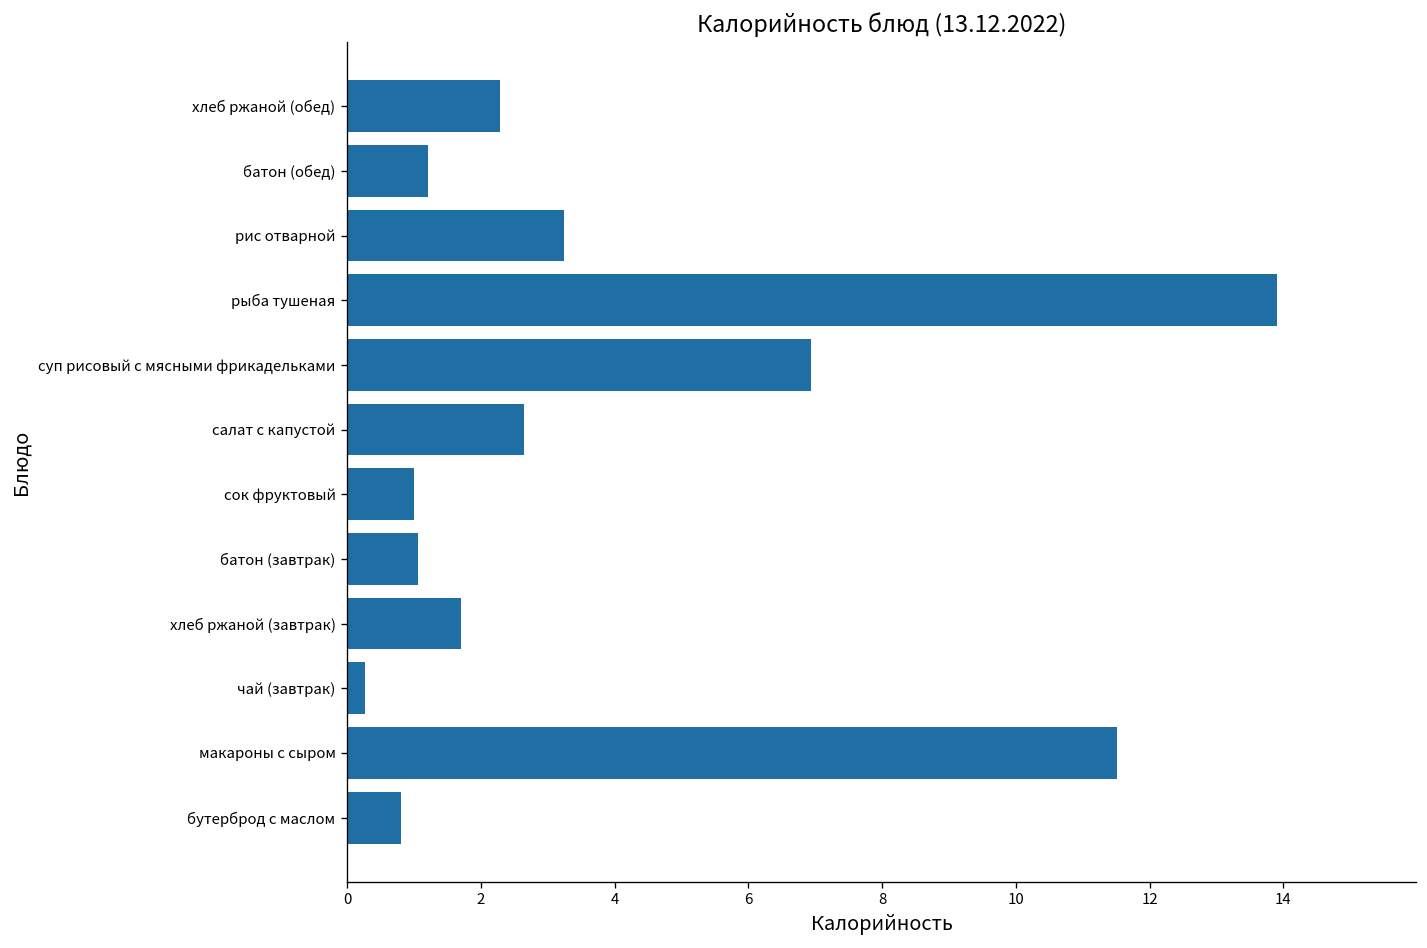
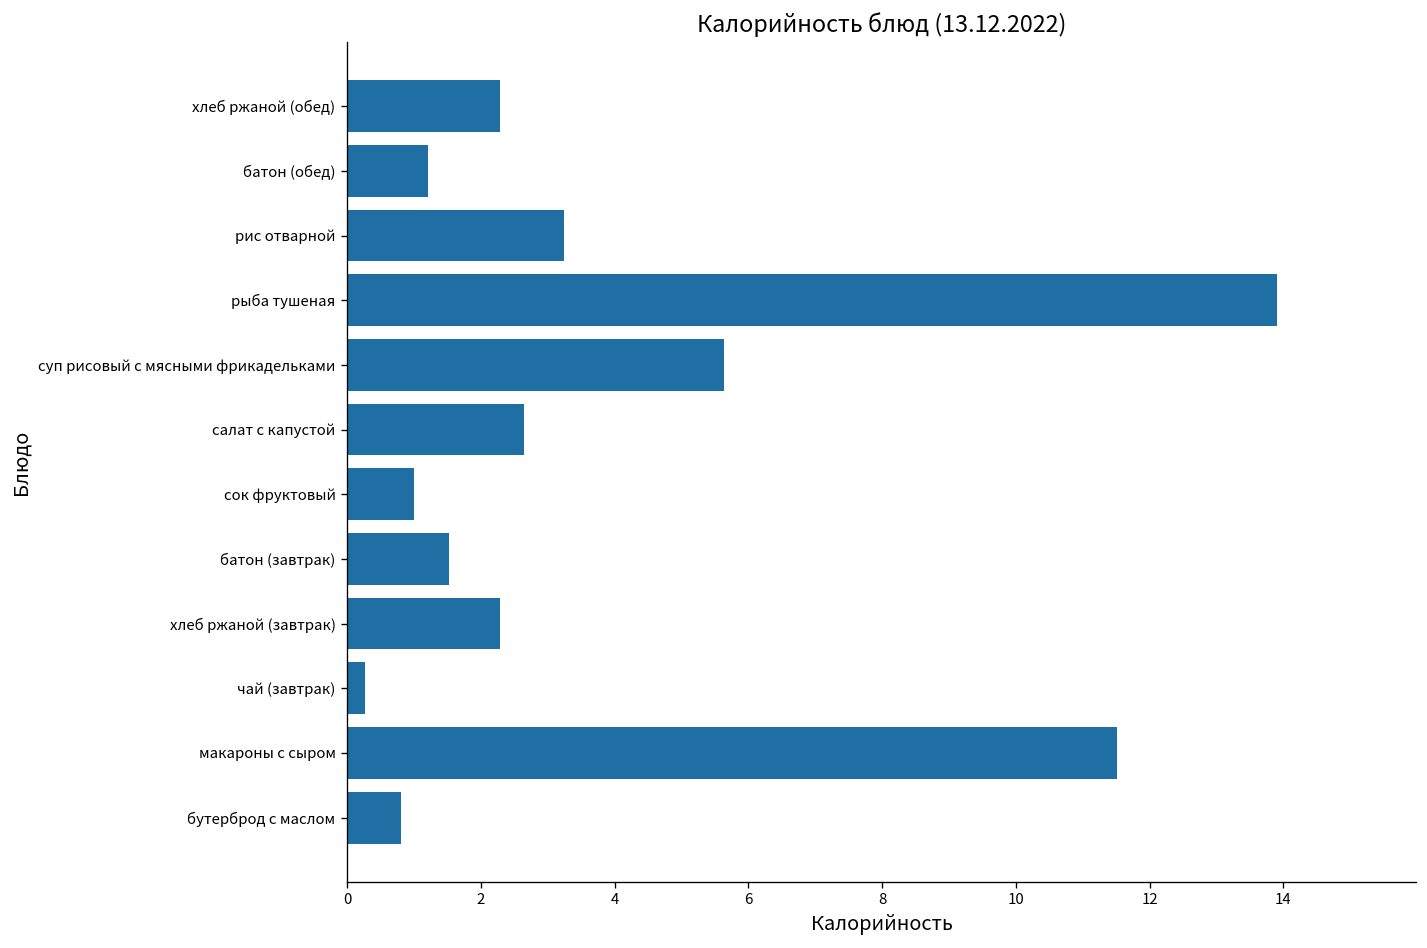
  {
    "хлеб ржаной (обед)": 2.3,
    "батон (обед)": 1.2,
    "рис отварной": 3.2,
    "рыба тушеная": 13.9,
-   "суп рисовый с мясными фрикадельками": 6.9,
+   "суп рисовый с мясными фрикадельками": 5.6,
    "салат с капустой": 2.7,
    "сок фруктовый": 1.0,
-   "батон (завтрак)": 1.1,
-   "хлеб ржаной (завтрак)": 1.7,
+   "батон (завтрак)": 1.5,
+   "хлеб ржаной (завтрак)": 2.3,
    "чай (завтрак)": 0.3,
    "макароны с сыром": 11.5,
    "бутерброд с маслом": 0.8
  }
